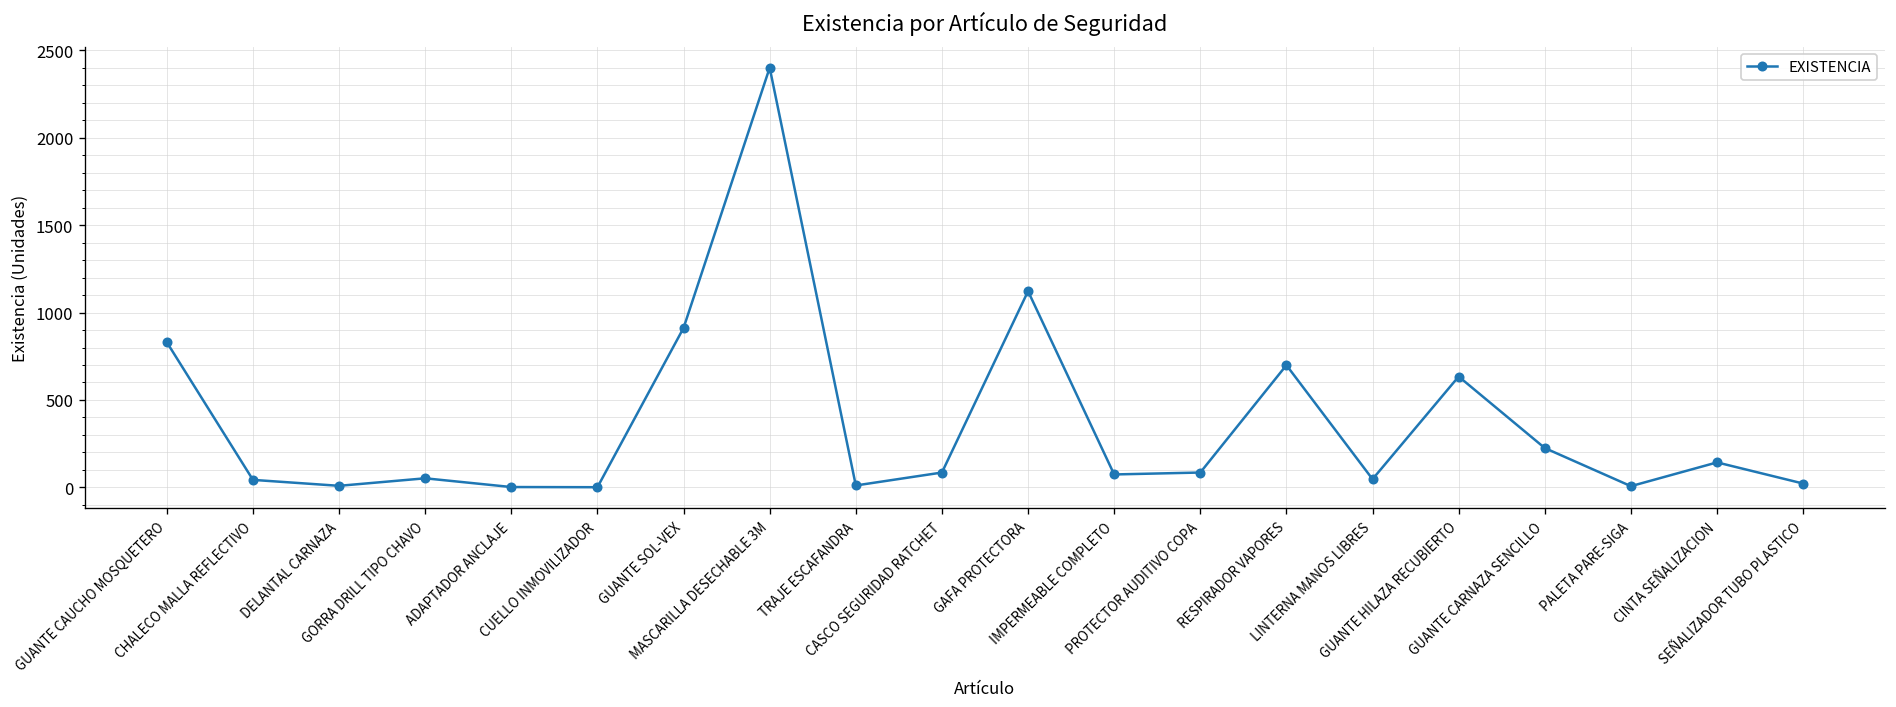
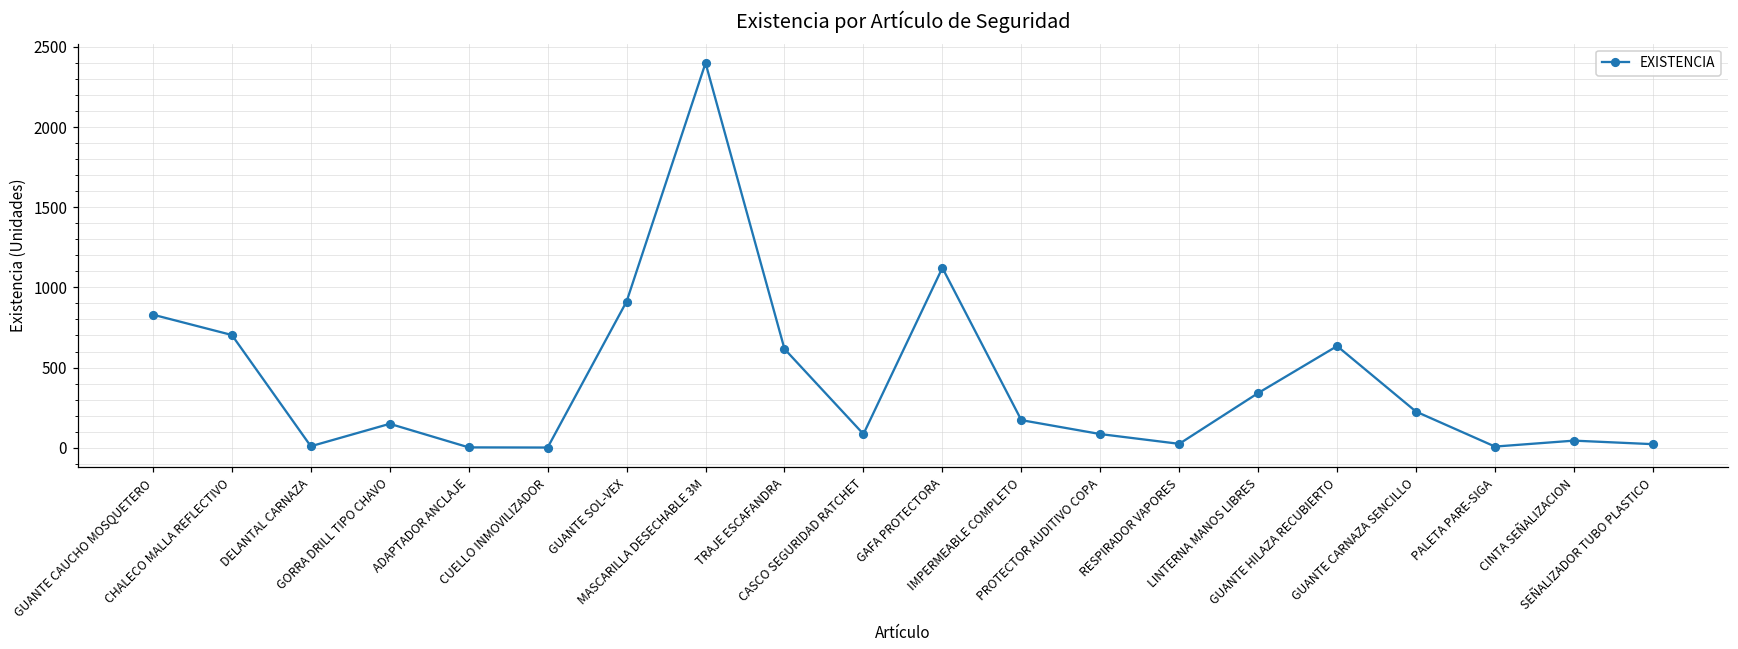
  {
    "GUANTE CAUCHO MOSQUETERO": 830,
-   "CHALECO MALLA REFLECTIVO": 40,
+   "CHALECO MALLA REFLECTIVO": 700,
    "DELANTAL CARNAZA": 10,
-   "GORRA DRILL TIPO CHAVO": 50,
+   "GORRA DRILL TIPO CHAVO": 150,
    "ADAPTADOR ANCLAJE": 0,
    "CUELLO INMOVILIZADOR": 0,
    "GUANTE SOL-VEX": 910,
    "MASCARILLA DESECHABLE 3M": 2400,
-   "TRAJE ESCAFANDRA": 10,
+   "TRAJE ESCAFANDRA": 620,
    "CASCO SEGURIDAD RATCHET": 90,
    "GAFA PROTECTORA": 1120,
-   "IMPERMEABLE COMPLETO": 70,
+   "IMPERMEABLE COMPLETO": 170,
    "PROTECTOR AUDITIVO COPA": 90,
-   "RESPIRADOR VAPORES": 700,
-   "LINTERNA MANOS LIBRES": 50,
+   "RESPIRADOR VAPORES": 20,
+   "LINTERNA MANOS LIBRES": 340,
    "GUANTE HILAZA RECUBIERTO": 630,
    "GUANTE CARNAZA SENCILLO": 230,
    "PALETA PARE-SIGA": 10,
-   "CINTA SEÑALIZACION": 140,
+   "CINTA SEÑALIZACION": 40,
    "SEÑALIZADOR TUBO PLASTICO": 20
  }
